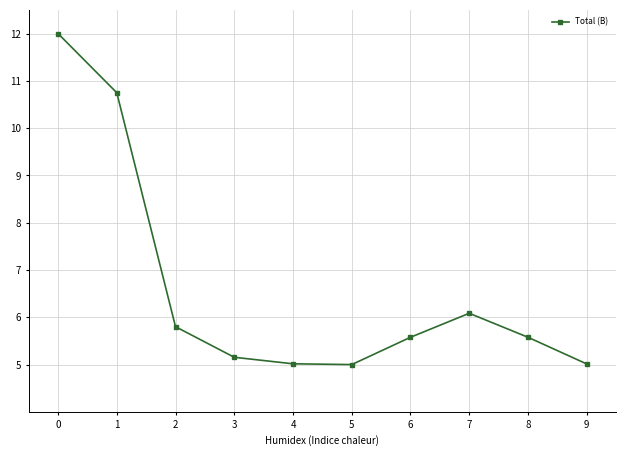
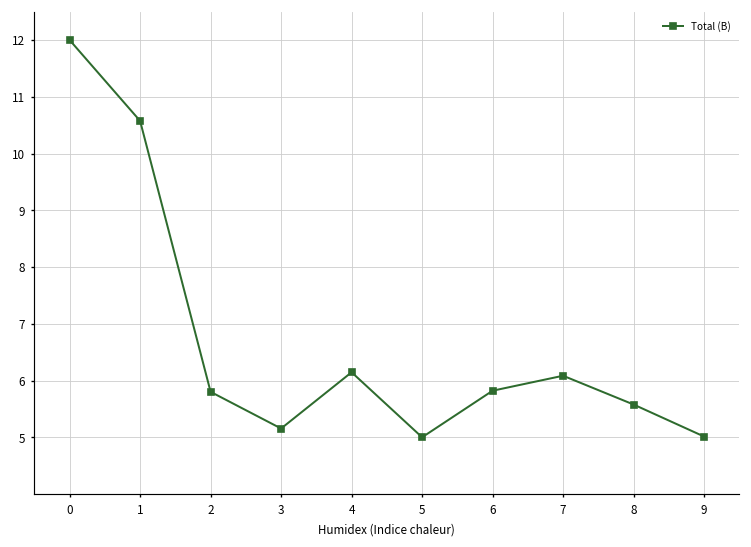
  {
    "0": 12.0,
-   "1": 10.7,
+   "1": 10.6,
    "2": 5.8,
    "3": 5.2,
-   "4": 5.0,
+   "4": 6.1,
    "5": 5.0,
-   "6": 5.6,
+   "6": 5.8,
    "7": 6.1,
    "8": 5.6,
    "9": 5.0
  }
